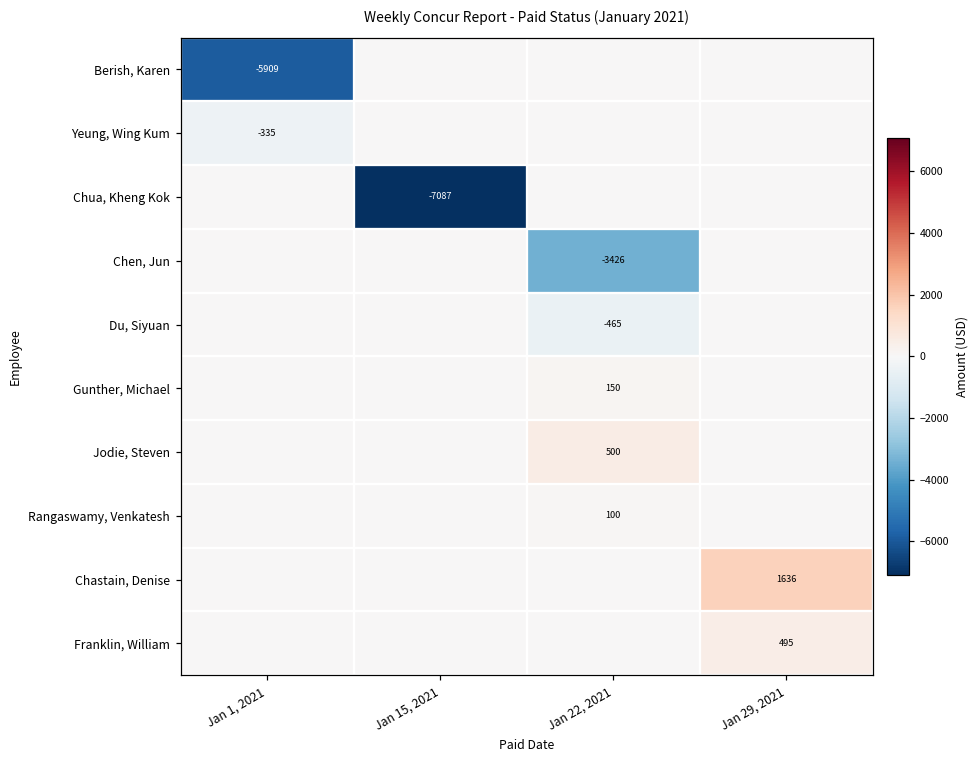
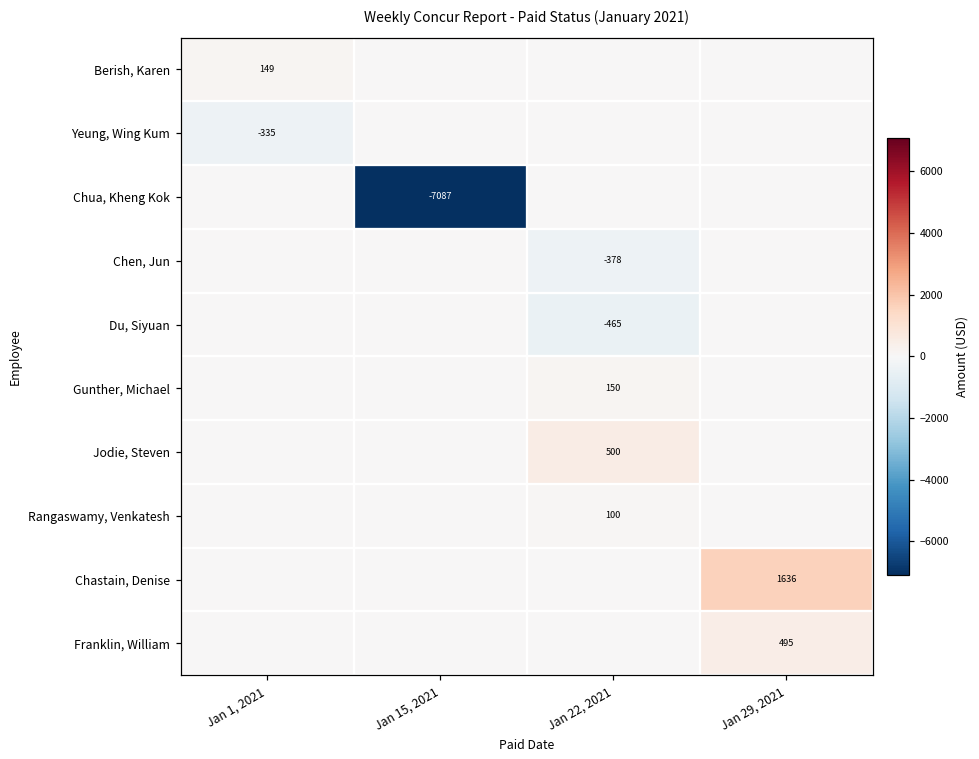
  {
    "Berish, Karen": {
-     "Jan 1, 2021": -5909
+     "Jan 1, 2021": 149
    },
    "Yeung, Wing Kum": {
      "Jan 1, 2021": -335
    },
    "Chua, Kheng Kok": {
      "Jan 15, 2021": -7087
    },
    "Chen, Jun": {
-     "Jan 22, 2021": -3426
+     "Jan 22, 2021": -378
    },
    "Du, Siyuan": {
      "Jan 22, 2021": -465
    },
    "Gunther, Michael": {
      "Jan 22, 2021": 150
    },
    "Jodie, Steven": {
      "Jan 22, 2021": 500
    },
    "Rangaswamy, Venkatesh": {
      "Jan 22, 2021": 100
    },
    "Chastain, Denise": {
      "Jan 29, 2021": 1636
    },
    "Franklin, William": {
      "Jan 29, 2021": 495
    }
  }
